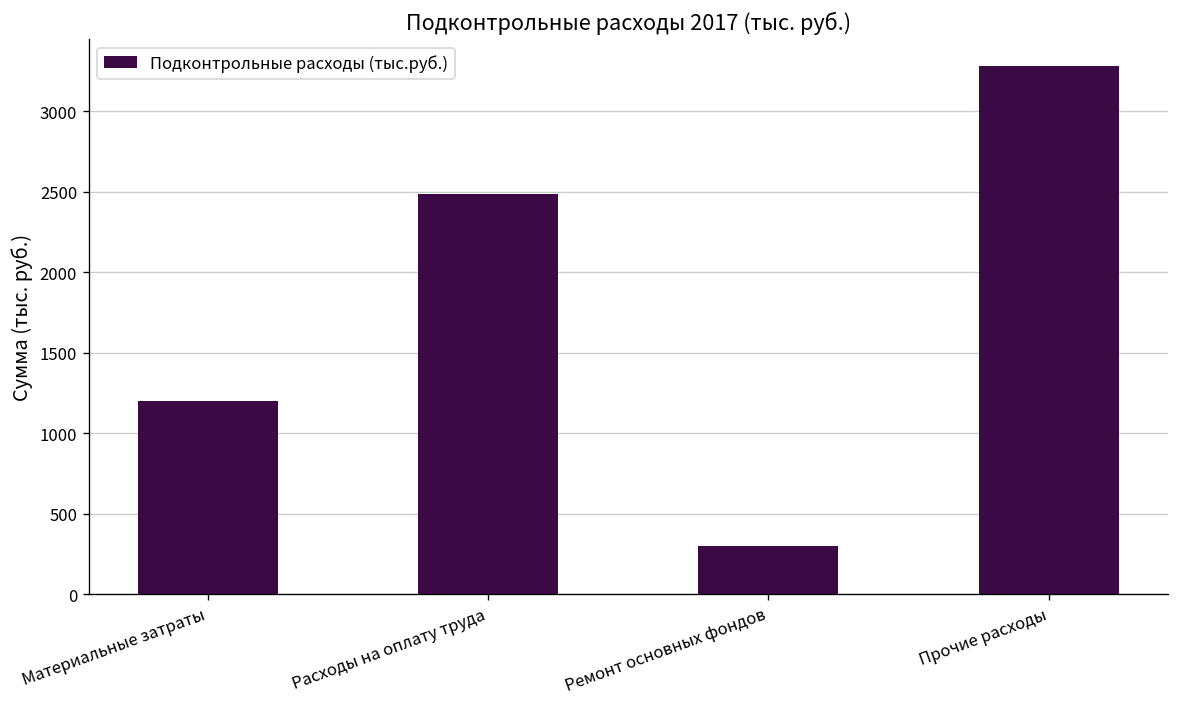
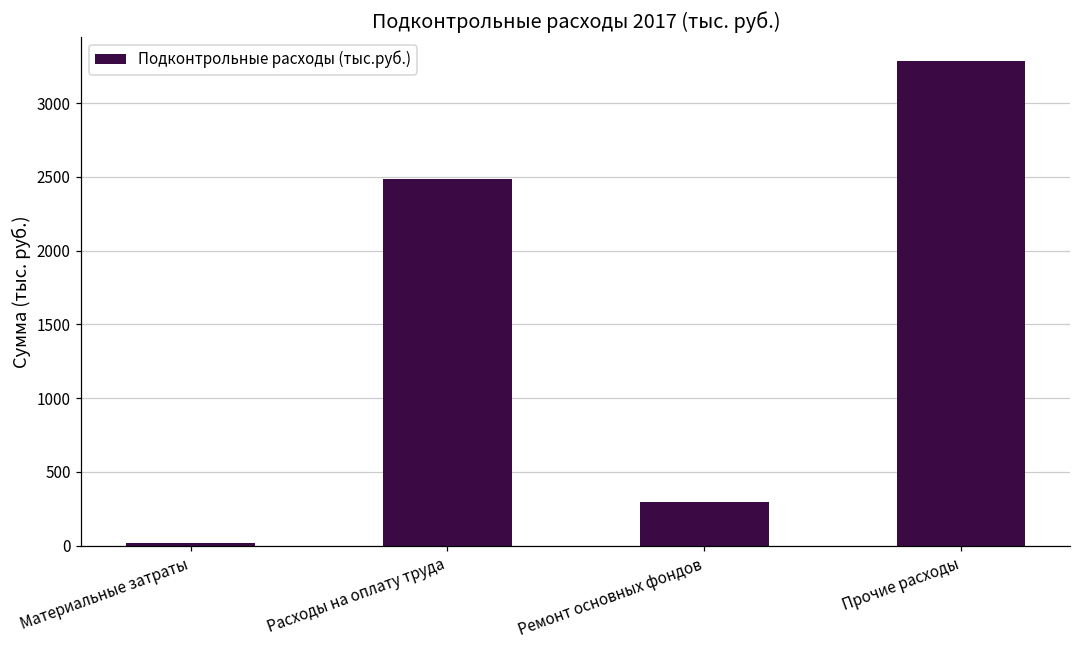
  {
-   "Материальные затраты": 1200,
+   "Материальные затраты": 20,
    "Расходы на оплату труда": 2490,
    "Ремонт основных фондов": 300,
    "Прочие расходы": 3280
  }
